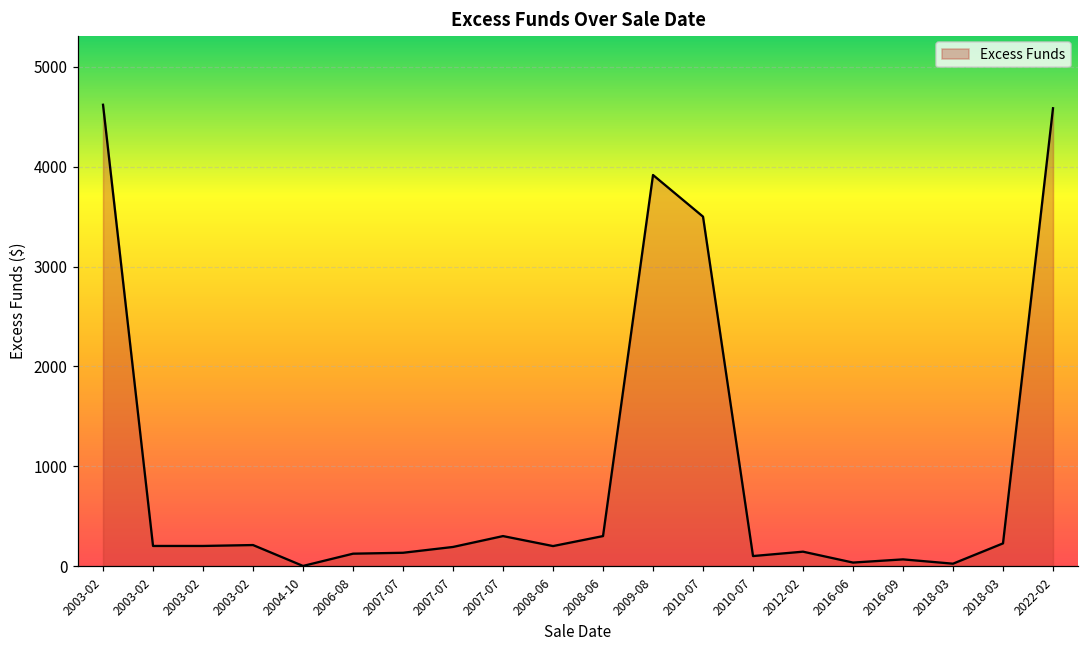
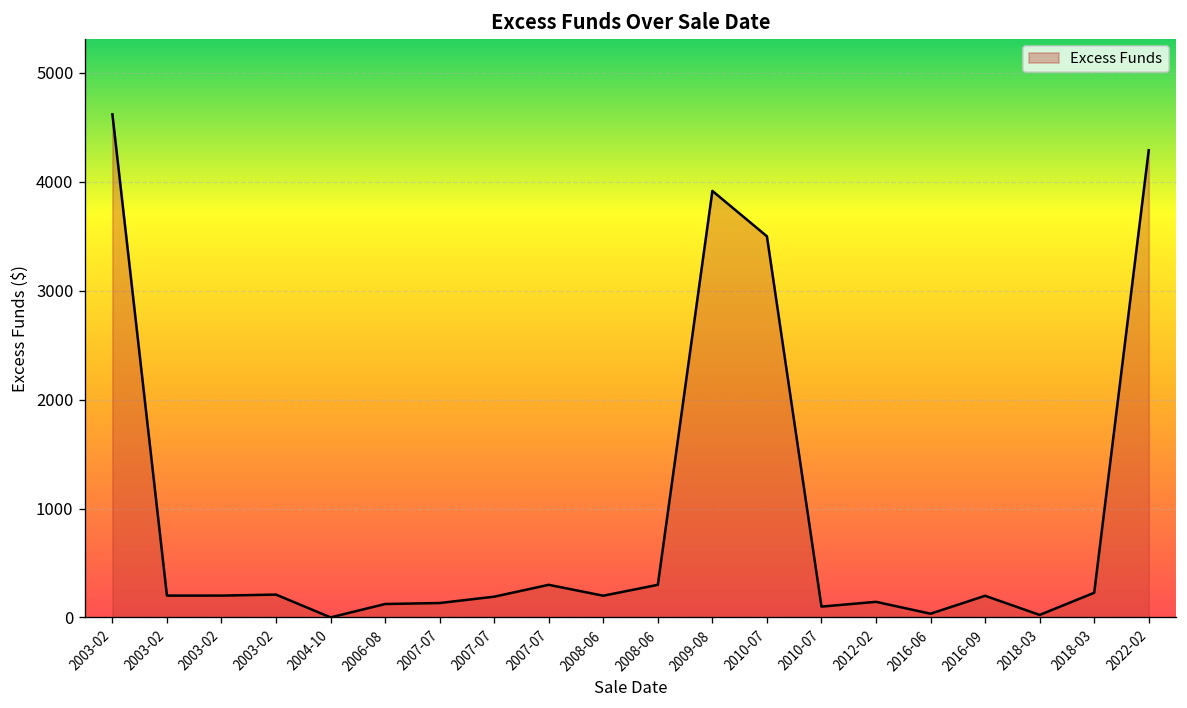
  {
    "2004-10": 0,
    "2006-08": 100,
    "2009-08": 3900,
    "2012-02": 100,
    "2016-06": 0,
-   "2016-09": 100,
-   "2022-02": 4600
+   "2016-09": 200,
+   "2022-02": 4300
  }
